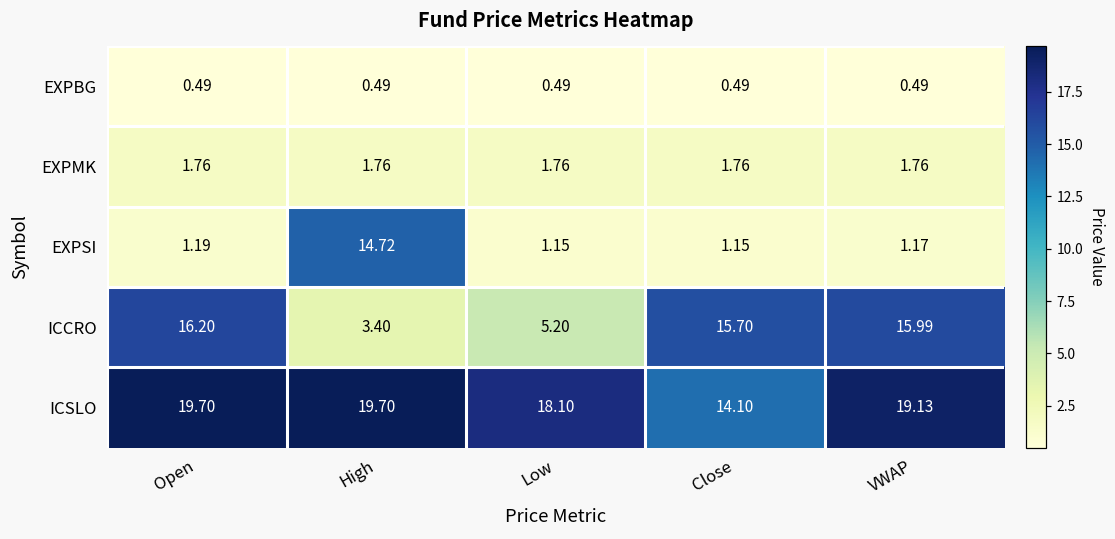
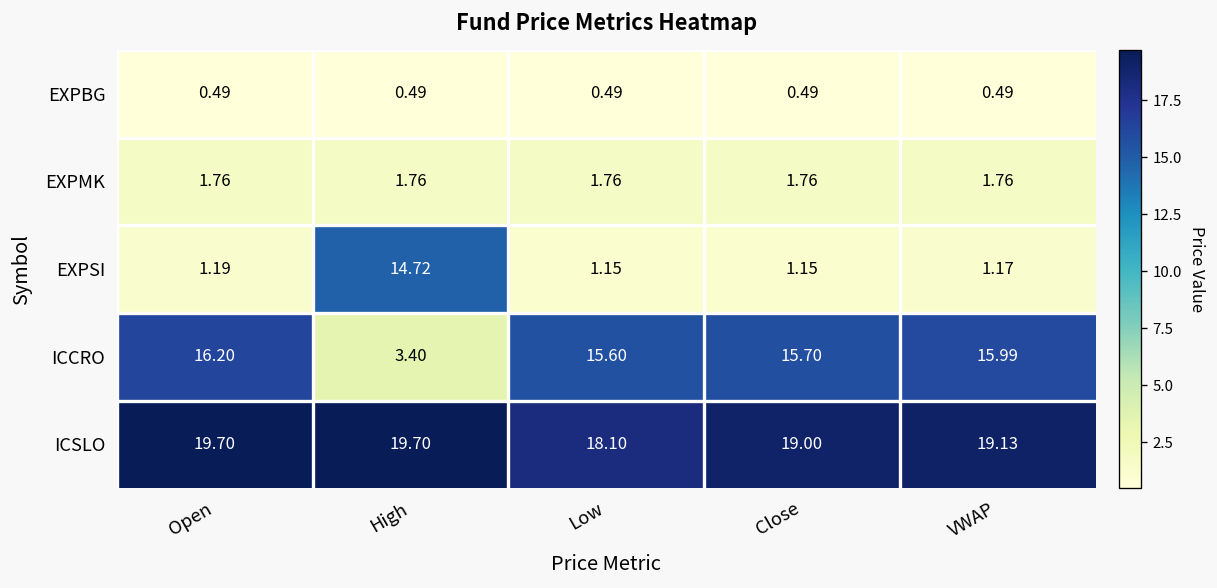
  {
    "EXPBG": {
      "Open": 0.49,
      "High": 0.49,
      "Low": 0.49,
      "Close": 0.49,
      "VWAP": 0.49
    },
    "EXPMK": {
      "Open": 1.76,
      "High": 1.76,
      "Low": 1.76,
      "Close": 1.76,
      "VWAP": 1.76
    },
    "EXPSI": {
      "Open": 1.19,
      "High": 14.72,
      "Low": 1.15,
      "Close": 1.15,
      "VWAP": 1.17
    },
    "ICCRO": {
      "Open": 16.20,
      "High": 3.40,
-     "Low": 5.20,
+     "Low": 15.60,
      "Close": 15.70,
      "VWAP": 15.99
    },
    "ICSLO": {
      "Open": 19.70,
      "High": 19.70,
      "Low": 18.10,
-     "Close": 14.10,
+     "Close": 19.00,
      "VWAP": 19.13
    }
  }
